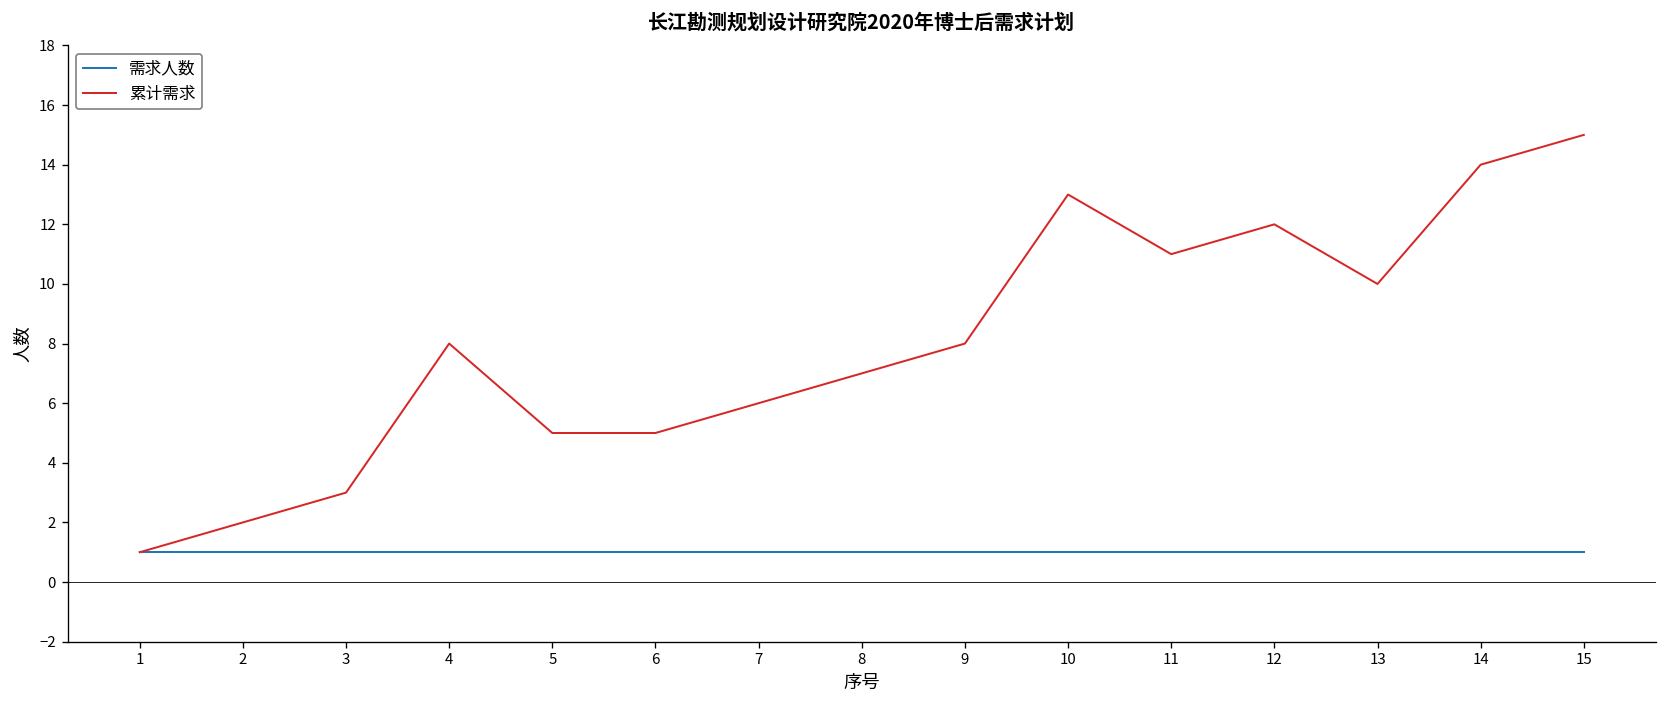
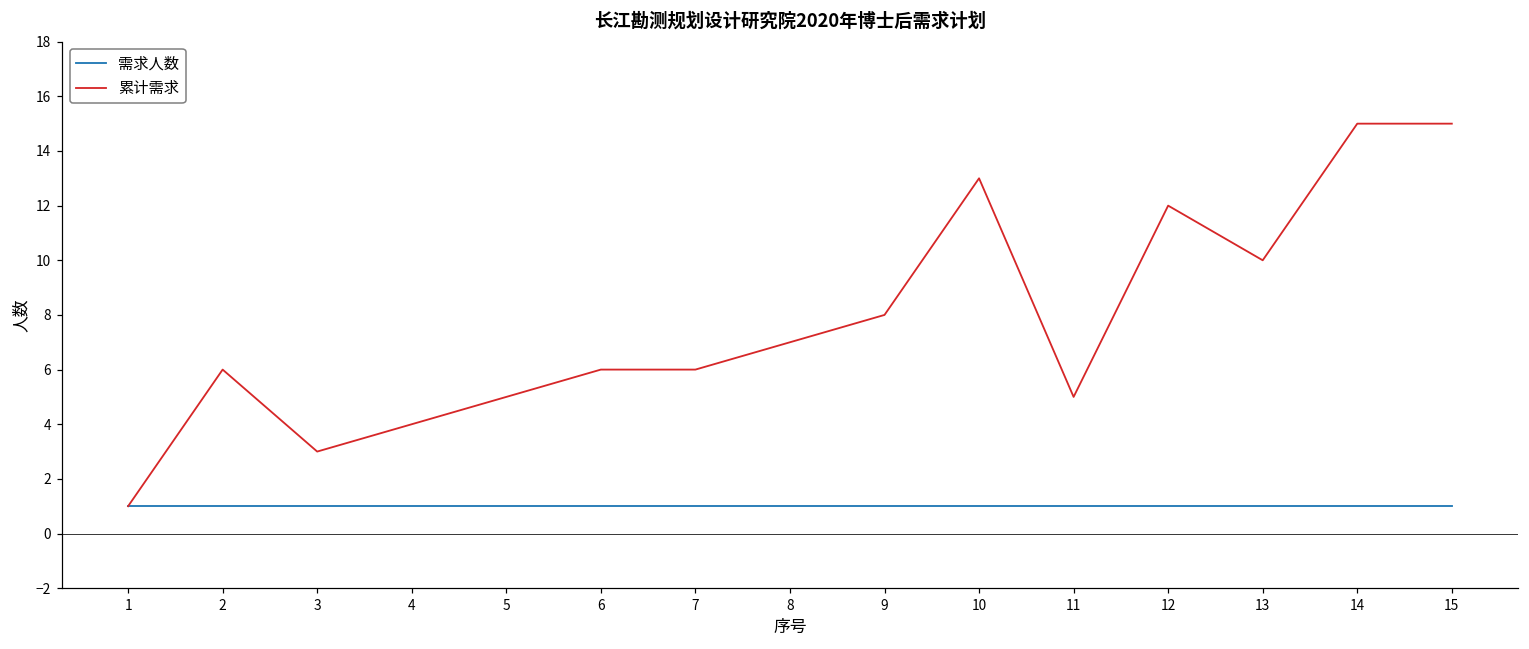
  {
    "需求人数": {
      "2": 1,
      "3": 1,
      "4": 1,
      "5": 1,
      "6": 1,
      "7": 1,
      "8": 1,
      "9": 1,
      "10": 1,
      "11": 1,
      "12": 1,
      "13": 1,
      "14": 1,
      "15": 1
    },
    "累计需求": {
-     "2": 2,
+     "2": 6,
      "3": 3,
-     "4": 8,
+     "4": 4,
      "5": 5,
-     "6": 5,
+     "6": 6,
      "7": 6,
      "8": 7,
      "9": 8,
      "10": 13,
-     "11": 11,
+     "11": 5,
      "12": 12,
      "13": 10,
-     "14": 14,
+     "14": 15,
      "15": 15
    }
  }
